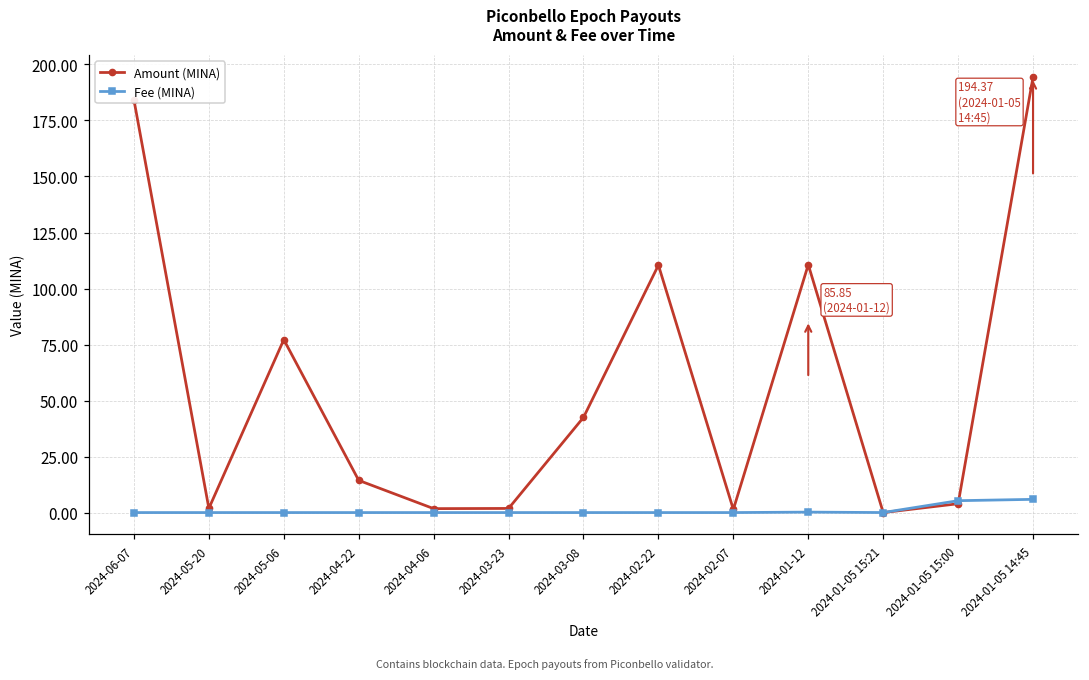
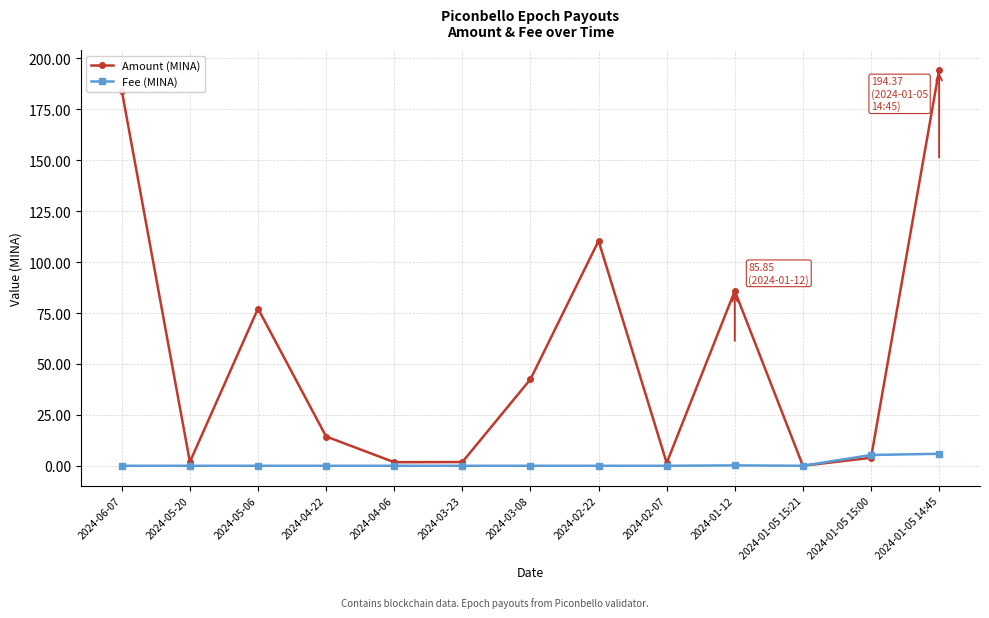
  {
    "Amount (MINA)": {
      "2024-05-20": 2,
      "2024-05-06": 77,
      "2024-04-22": 14,
      "2024-04-06": 2,
      "2024-03-23": 2,
      "2024-03-08": 42,
      "2024-02-22": 110,
      "2024-02-07": 1,
-     "2024-01-12": 111,
+     "2024-01-12": 86,
      "2024-01-05 15:00": 4
    },
    "Fee (MINA)": {
      "2024-06-07": 0,
      "2024-05-20": 0,
      "2024-05-06": 0,
      "2024-04-22": 0,
      "2024-04-06": 0,
      "2024-03-23": 0,
      "2024-03-08": 0,
      "2024-02-22": 0,
      "2024-02-07": 0,
      "2024-01-12": 0,
      "2024-01-05 15:00": 5,
      "2024-01-05 14:45": 6
    }
  }
